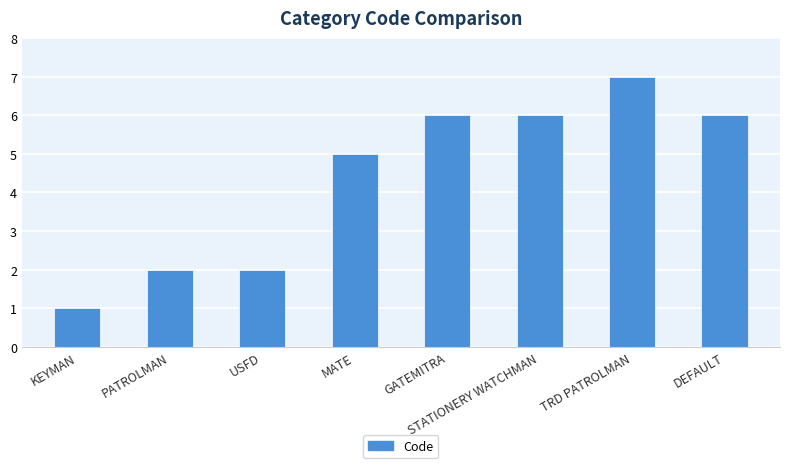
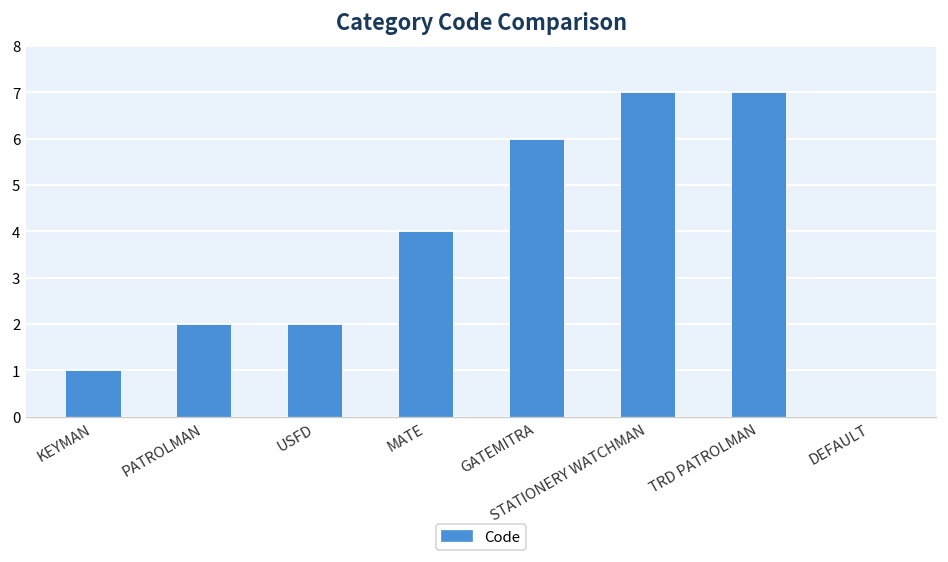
  {
    "KEYMAN": 1,
    "PATROLMAN": 2,
    "USFD": 2,
-   "MATE": 5,
+   "MATE": 4,
    "GATEMITRA": 6,
-   "STATIONERY WATCHMAN": 6,
+   "STATIONERY WATCHMAN": 7,
    "TRD PATROLMAN": 7,
-   "DEFAULT": 6
+   "DEFAULT": 0
  }
